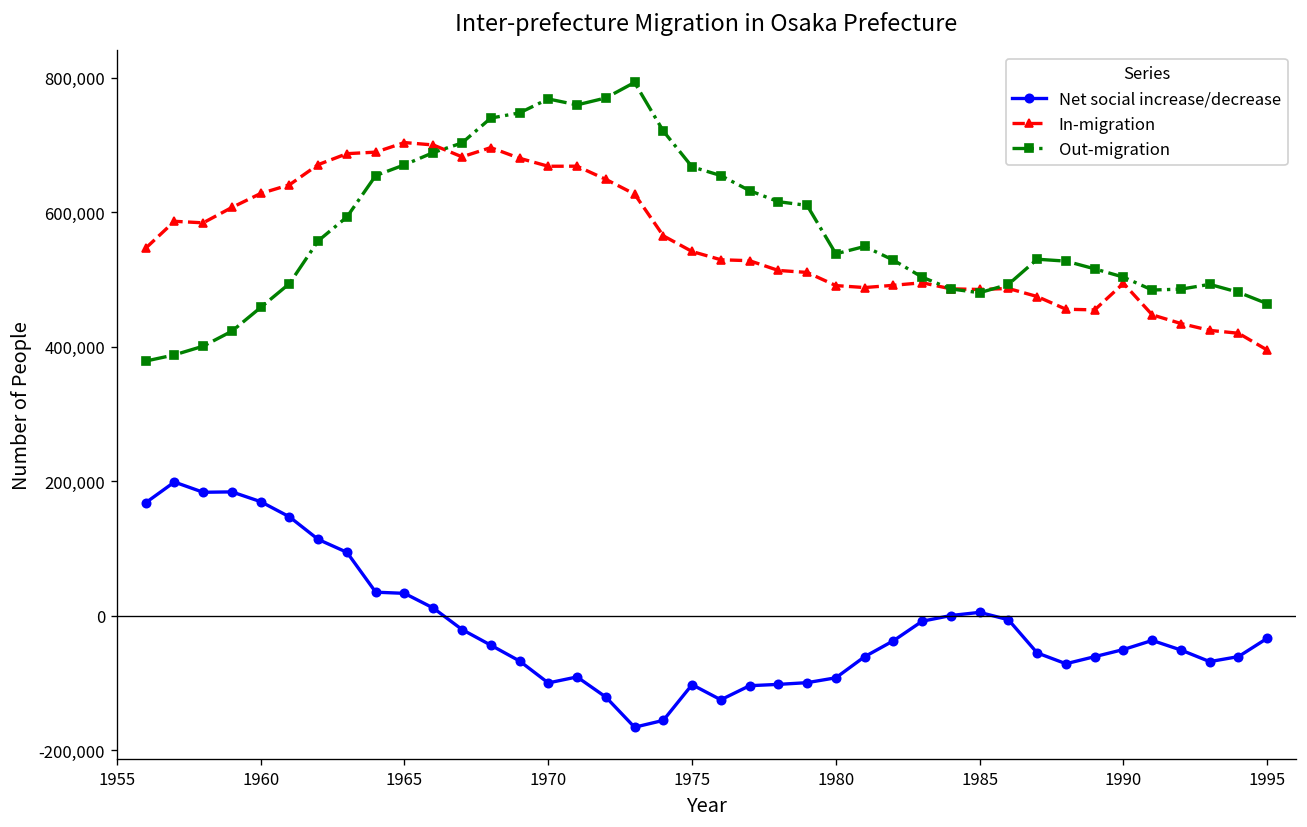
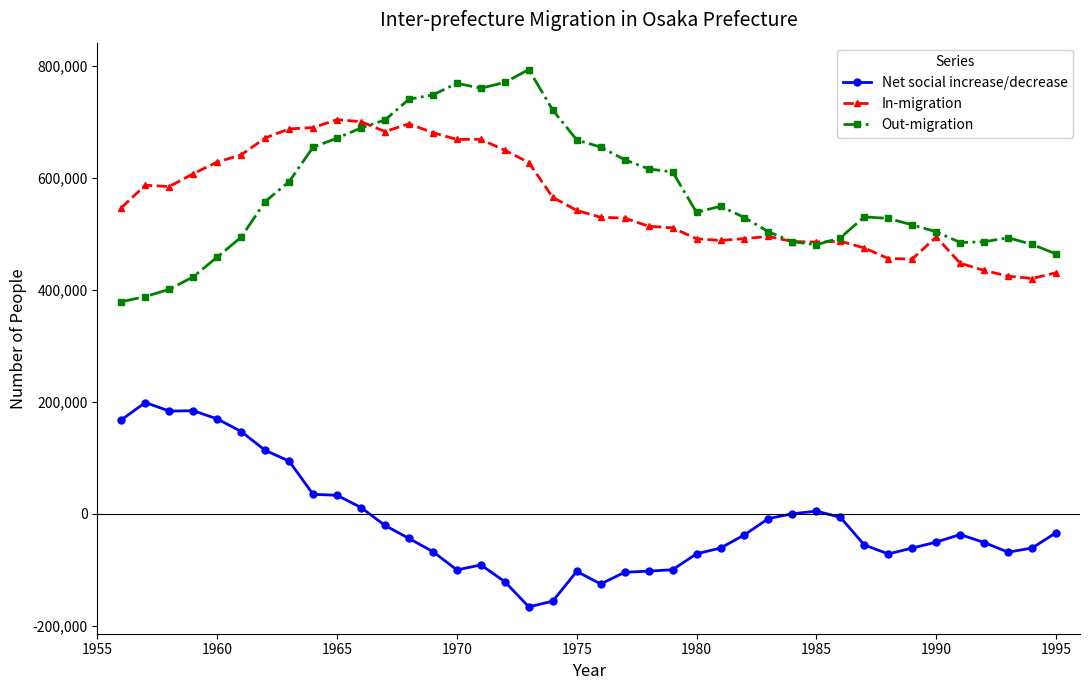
  {
    "Net social increase/decrease": {
      "1960": "170,000",
      "1965": "30,000",
      "1970": "-100,000",
      "1975": "-100,000",
-     "1980": "-90,000",
+     "1980": "-70,000",
      "1985": "0",
      "1990": "-50,000",
      "1995": "-30,000"
    },
    "In-migration": {
      "1960": "630,000",
      "1965": "700,000",
      "1970": "670,000",
      "1975": "540,000",
      "1980": "490,000",
      "1985": "490,000",
      "1990": "490,000",
-     "1995": "400,000"
+     "1995": "430,000"
    },
    "Out-migration": {
      "1960": "460,000",
      "1965": "670,000",
      "1970": "770,000",
      "1975": "670,000",
      "1980": "540,000",
      "1985": "480,000",
      "1990": "500,000",
      "1995": "460,000"
    }
  }
